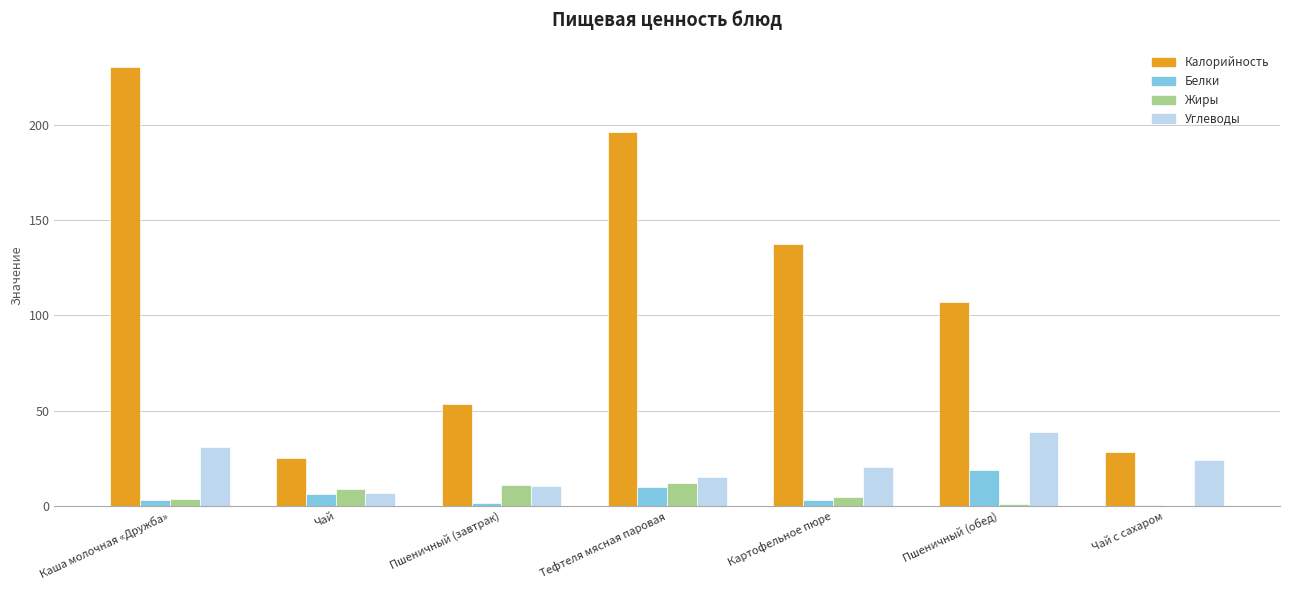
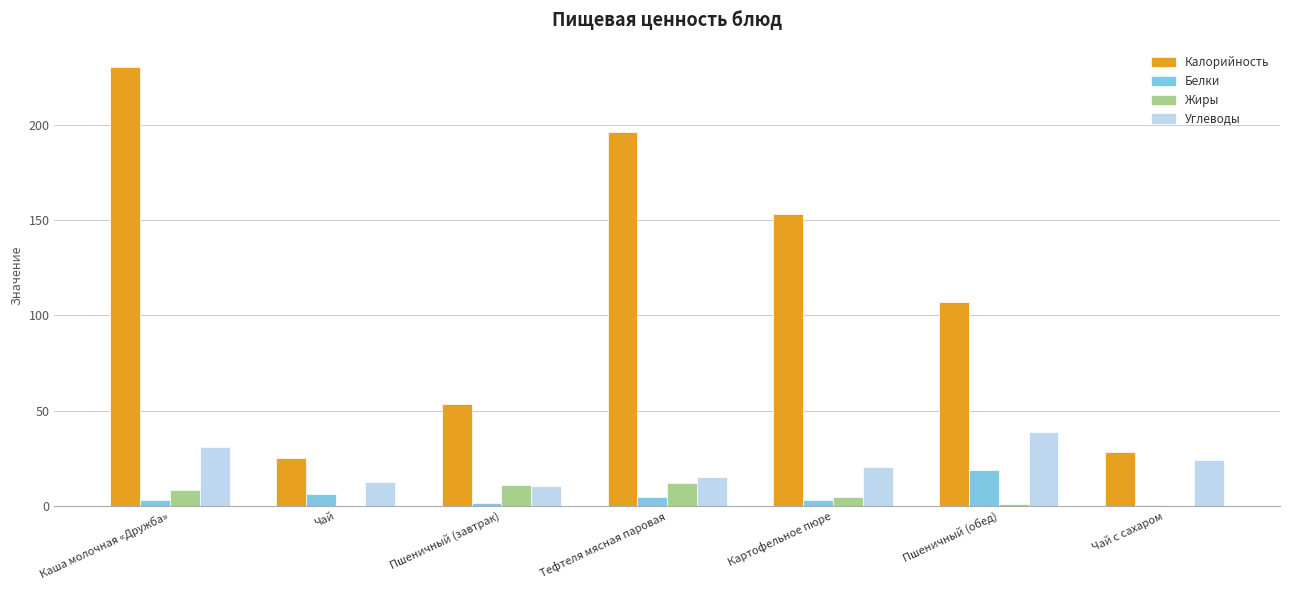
  {
    "Калорийность": {
      "Каша молочная «Дружба»": 230,
      "Чай": 25,
      "Пшеничный (завтрак)": 54,
      "Тефтеля мясная паровая": 196,
-     "Картофельное пюре": 137,
+     "Картофельное пюре": 153,
      "Пшеничный (обед)": 107,
      "Чай с сахаром": 28
    },
    "Белки": {
      "Каша молочная «Дружба»": 3,
      "Чай": 6,
      "Пшеничный (завтрак)": 2,
-     "Тефтеля мясная паровая": 10,
+     "Тефтеля мясная паровая": 4,
      "Картофельное пюре": 3,
      "Пшеничный (обед)": 19
    },
    "Жиры": {
-     "Каша молочная «Дружба»": 4,
-     "Чай": 9,
+     "Каша молочная «Дружба»": 8,
+     "Чай": 0,
      "Пшеничный (завтрак)": 11,
      "Тефтеля мясная паровая": 12,
      "Картофельное пюре": 5,
      "Чай с сахаром": 0
    },
    "Углеводы": {
      "Каша молочная «Дружба»": 31,
-     "Чай": 7,
+     "Чай": 13,
      "Пшеничный (завтрак)": 10,
      "Тефтеля мясная паровая": 15,
      "Картофельное пюре": 20,
      "Пшеничный (обед)": 39,
      "Чай с сахаром": 24
    }
  }
